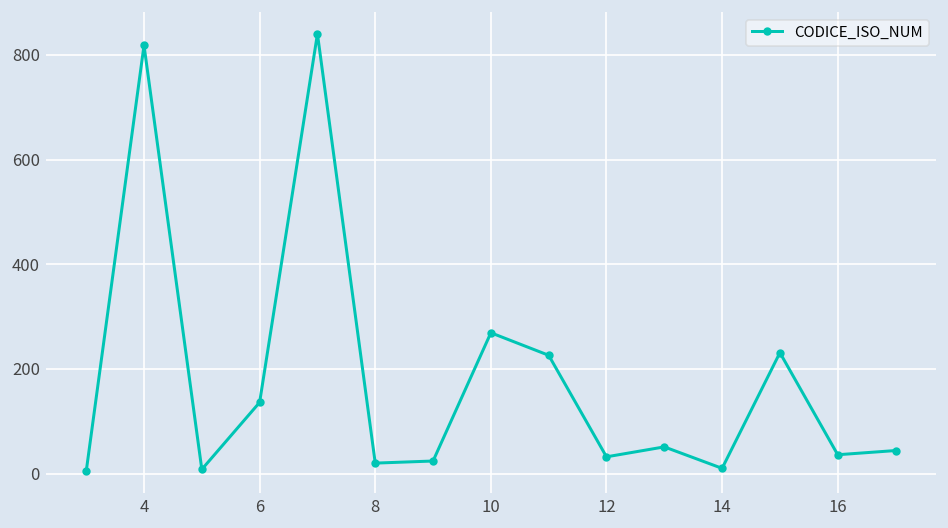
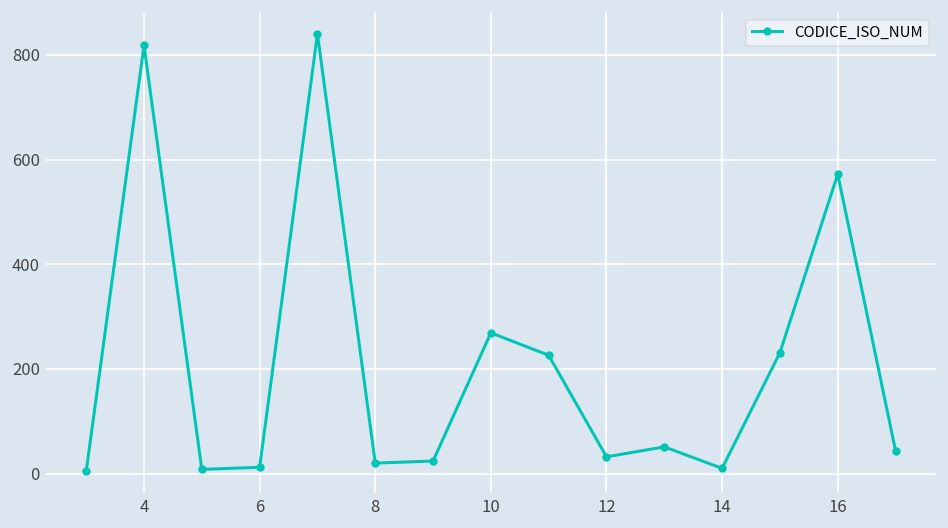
  {
    "4": 820,
-   "6": 140,
+   "6": 10,
    "8": 20,
    "10": 270,
    "12": 30,
    "14": 10,
-   "16": 40
+   "16": 570
  }
